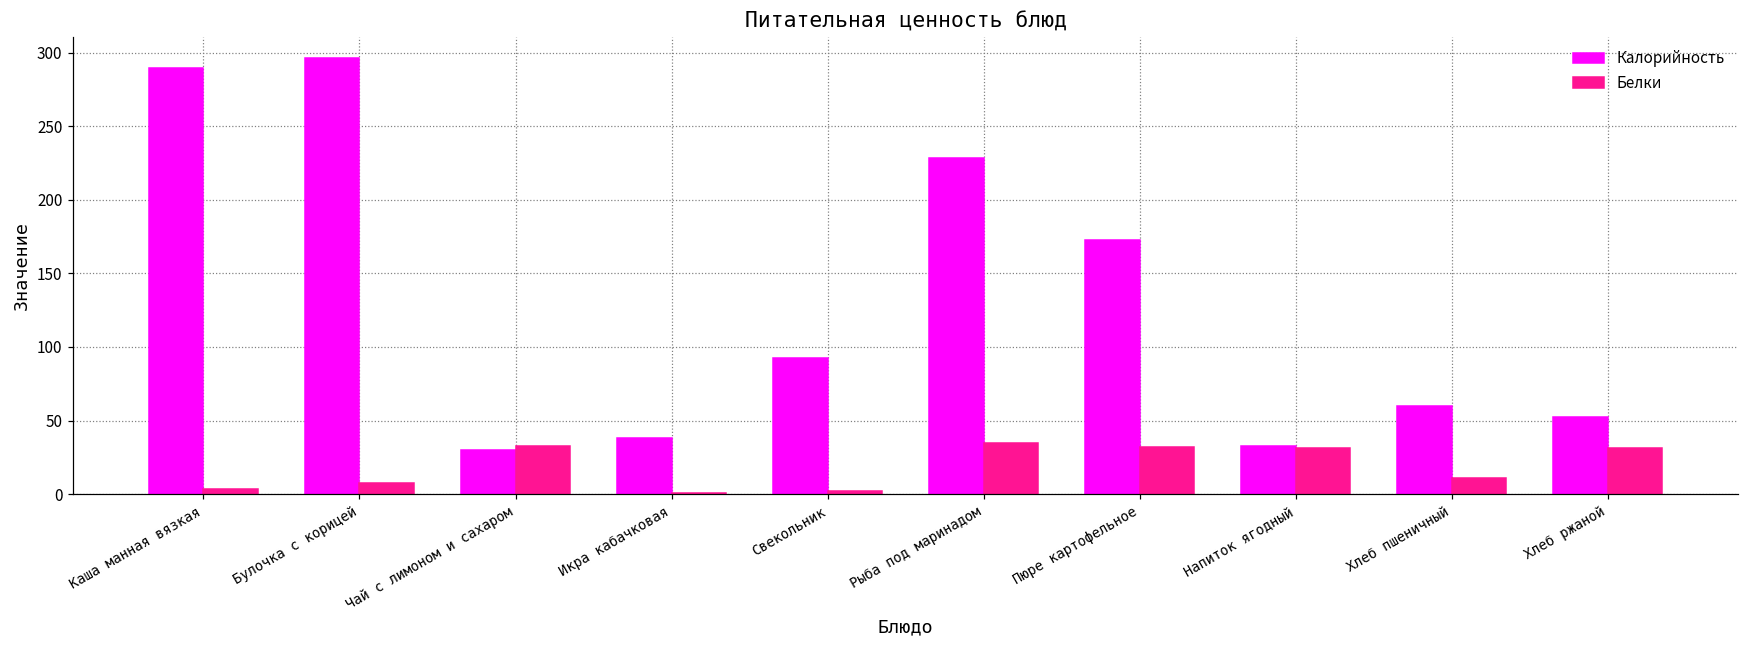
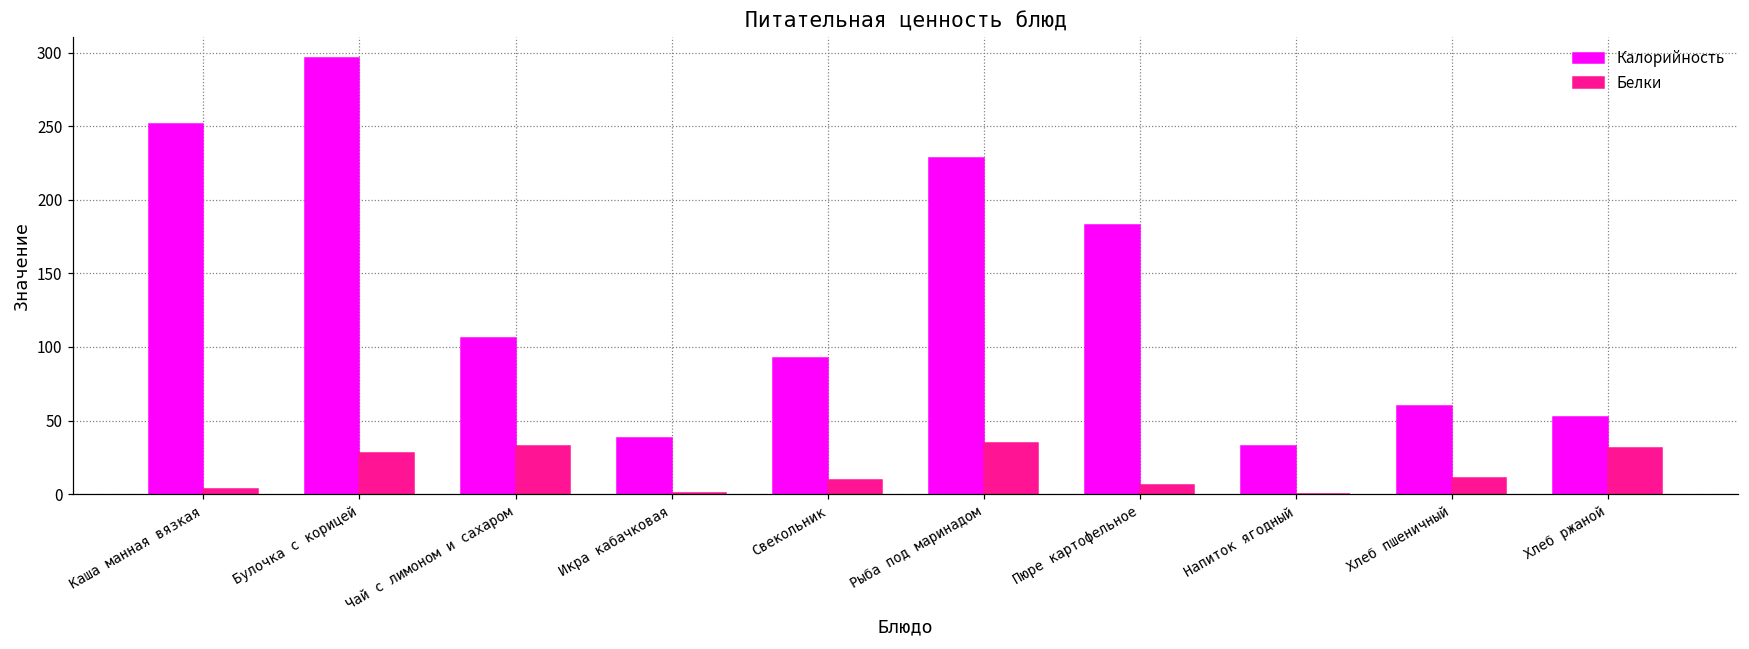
  {
    "Калорийность": {
-     "Каша манная вязкая": 289,
+     "Каша манная вязкая": 251,
      "Булочка с корицей": 296,
-     "Чай с лимоном и сахаром": 30,
+     "Чай с лимоном и сахаром": 106,
      "Икра кабачковая": 38,
      "Свекольник": 92,
      "Рыба под маринадом": 229,
-     "Пюре картофельное": 173,
+     "Пюре картофельное": 183,
      "Напиток ягодный": 33,
      "Хлеб пшеничный": 60,
      "Хлеб ржаной": 52
    },
    "Белки": {
      "Каша манная вязкая": 3,
-     "Булочка с корицей": 8,
+     "Булочка с корицей": 28,
      "Чай с лимоном и сахаром": 33,
-     "Свекольник": 2,
+     "Свекольник": 10,
      "Рыба под маринадом": 35,
-     "Пюре картофельное": 32,
-     "Напиток ягодный": 32,
+     "Пюре картофельное": 6,
+     "Напиток ягодный": 0,
      "Хлеб пшеничный": 11,
      "Хлеб ржаной": 31
    }
  }
